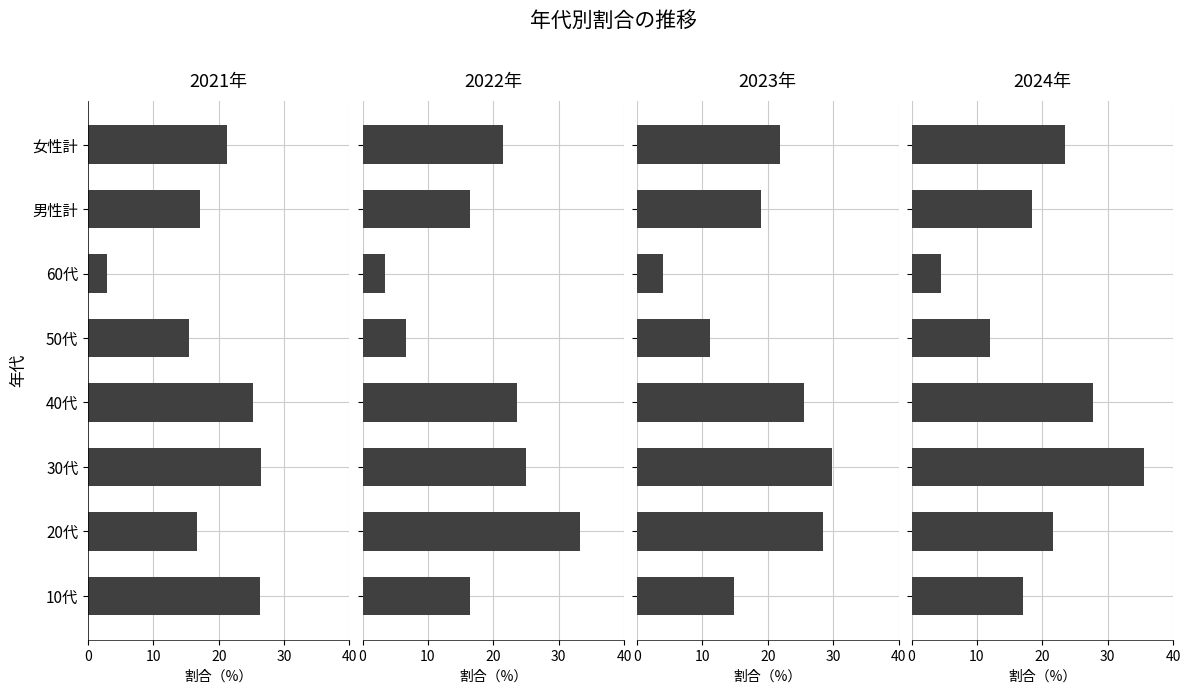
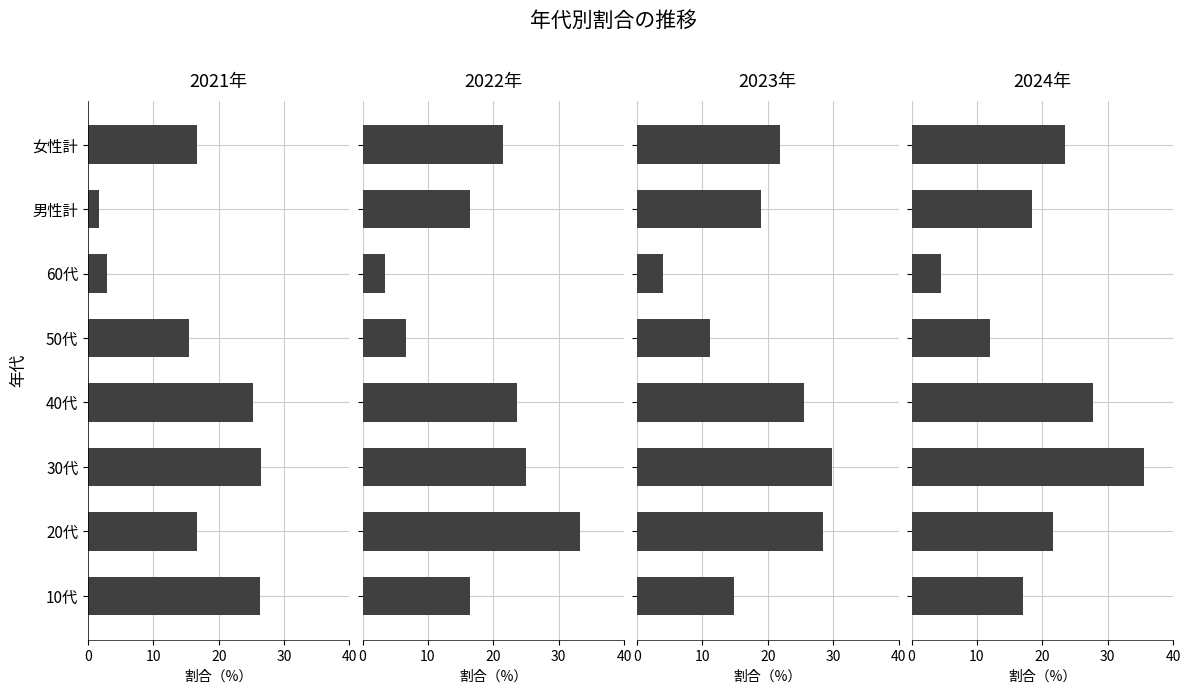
  {
    "2021年": {
-     "女性計": 21,
-     "男性計": 17,
+     "女性計": 17,
+     "男性計": 2,
      "60代": 3,
      "50代": 15,
      "40代": 25,
      "30代": 27,
      "20代": 17,
      "10代": 26
    }
  }
